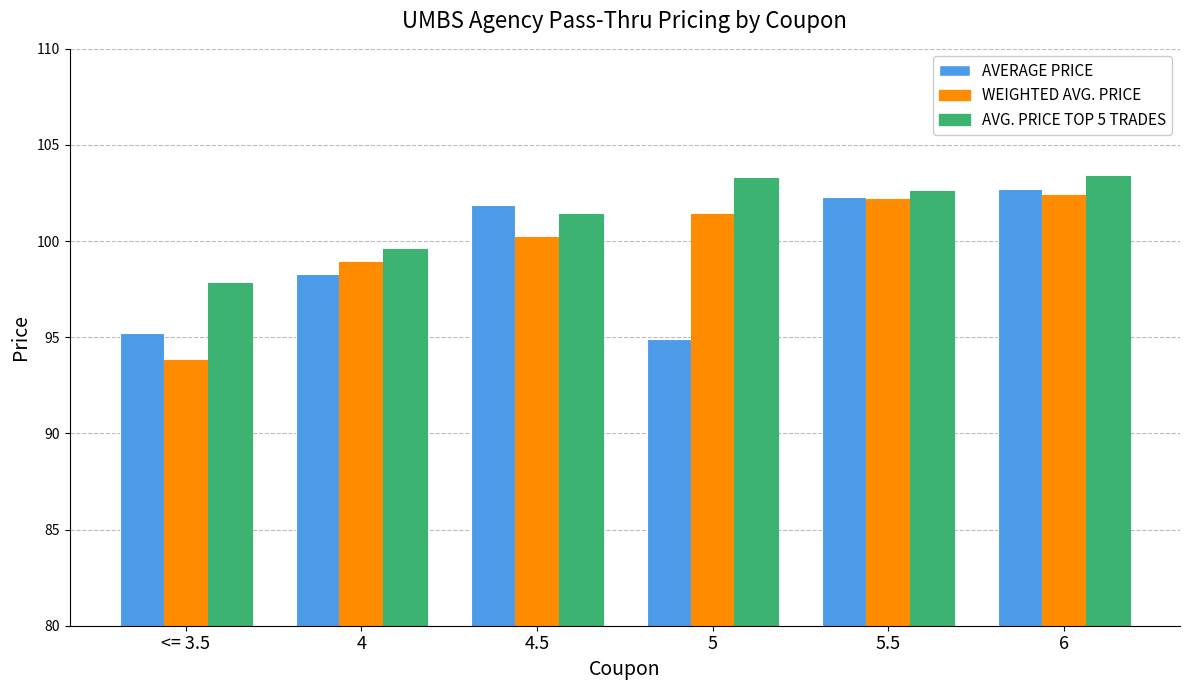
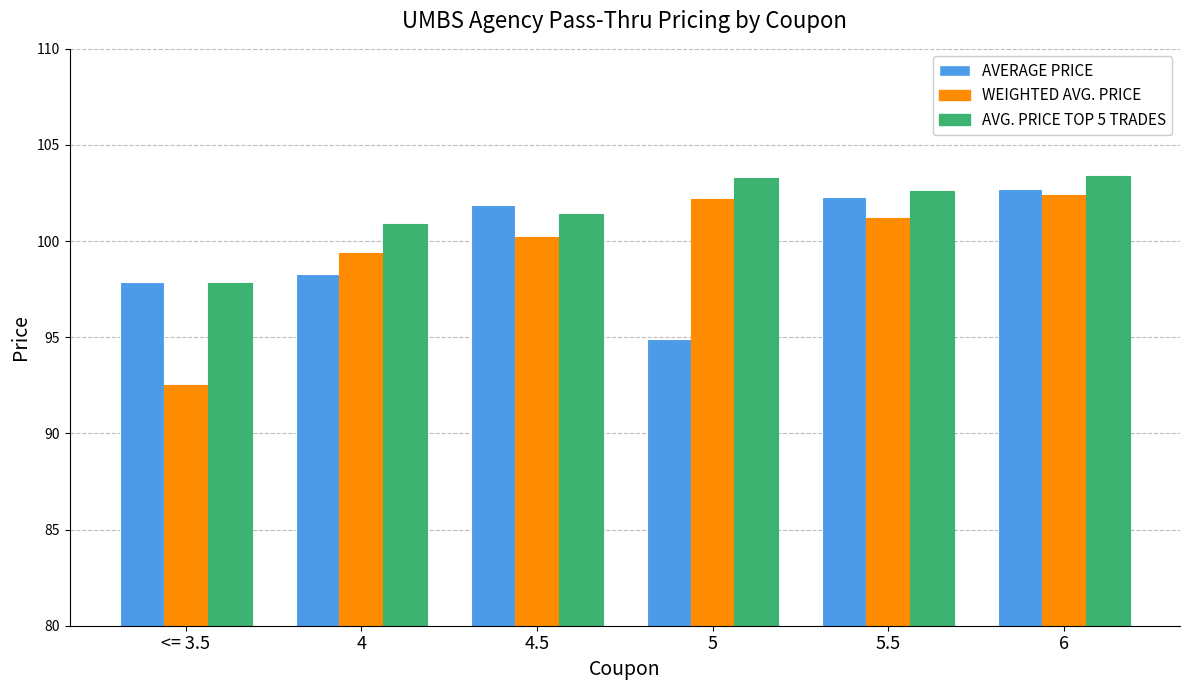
  {
    "AVERAGE PRICE": {
-     "<= 3.5": 95.2,
+     "<= 3.5": 97.9,
      "4": 98.3,
      "4.5": 101.9,
      "5": 94.9,
      "5.5": 102.3,
      "6": 102.7
    },
    "WEIGHTED AVG. PRICE": {
-     "<= 3.5": 93.8,
-     "4": 98.9,
+     "<= 3.5": 92.5,
+     "4": 99.4,
      "4.5": 100.2,
-     "5": 101.4,
-     "5.5": 102.2,
+     "5": 102.2,
+     "5.5": 101.2,
      "6": 102.4
    },
    "AVG. PRICE TOP 5 TRADES": {
      "<= 3.5": 97.8,
-     "4": 99.6,
+     "4": 100.9,
      "4.5": 101.4,
      "5": 103.3,
      "5.5": 102.6,
      "6": 103.4
    }
  }
